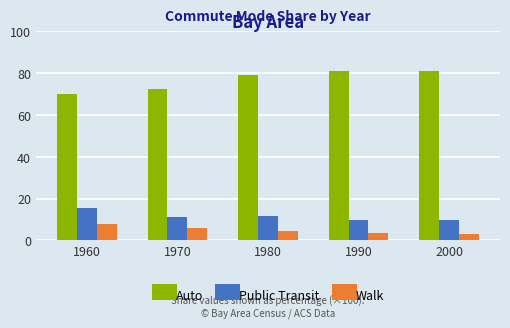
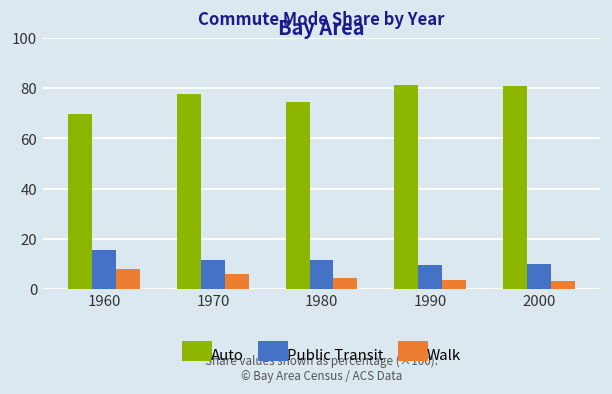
  {
    "Auto": {
      "1960": 70,
-     "1970": 73,
-     "1980": 79,
+     "1970": 78,
+     "1980": 75,
      "1990": 81,
      "2000": 81
    },
    "Public Transit": {
      "1960": 15,
      "1970": 11,
      "1980": 11,
      "1990": 10,
      "2000": 10
    },
    "Walk": {
      "1960": 8,
      "1970": 6,
      "1980": 4,
      "1990": 4,
      "2000": 3
    }
  }
